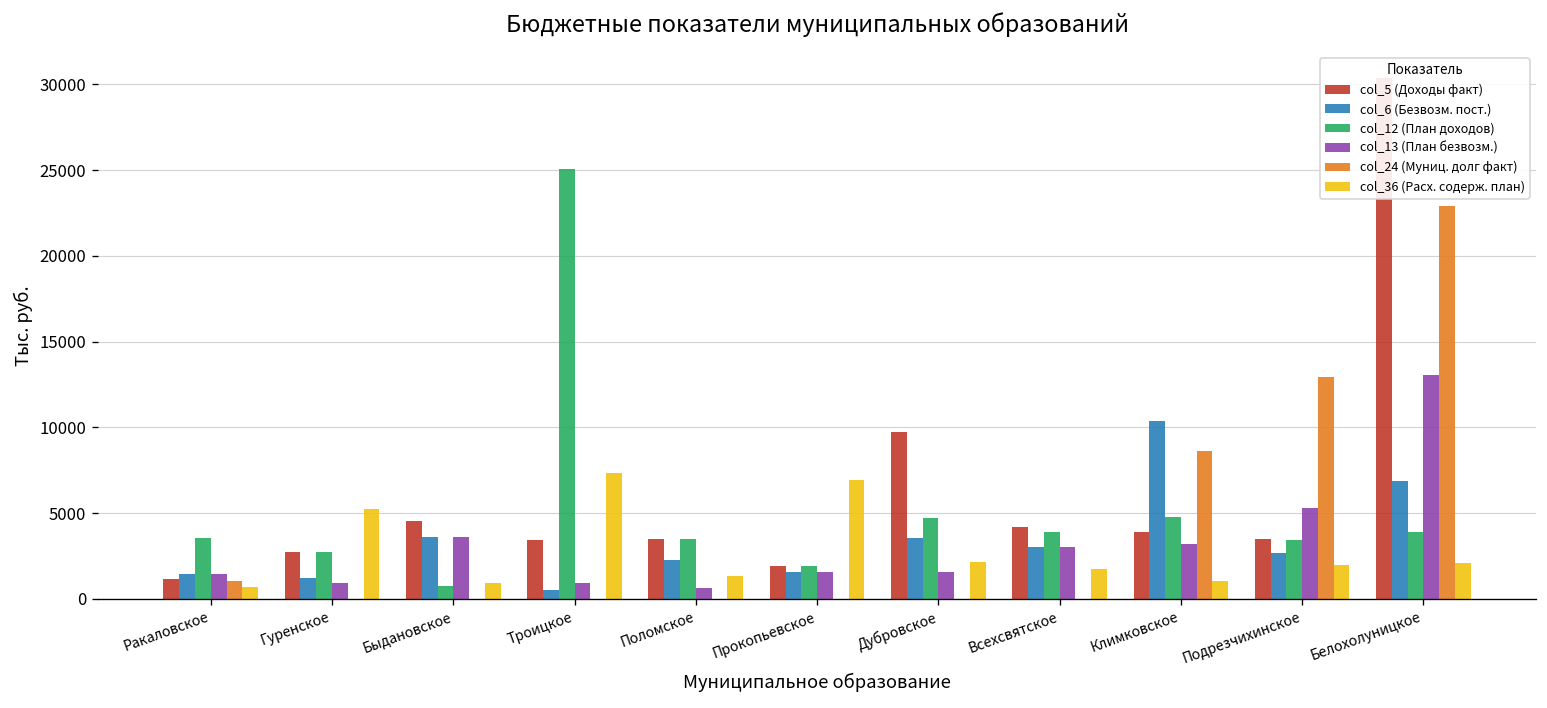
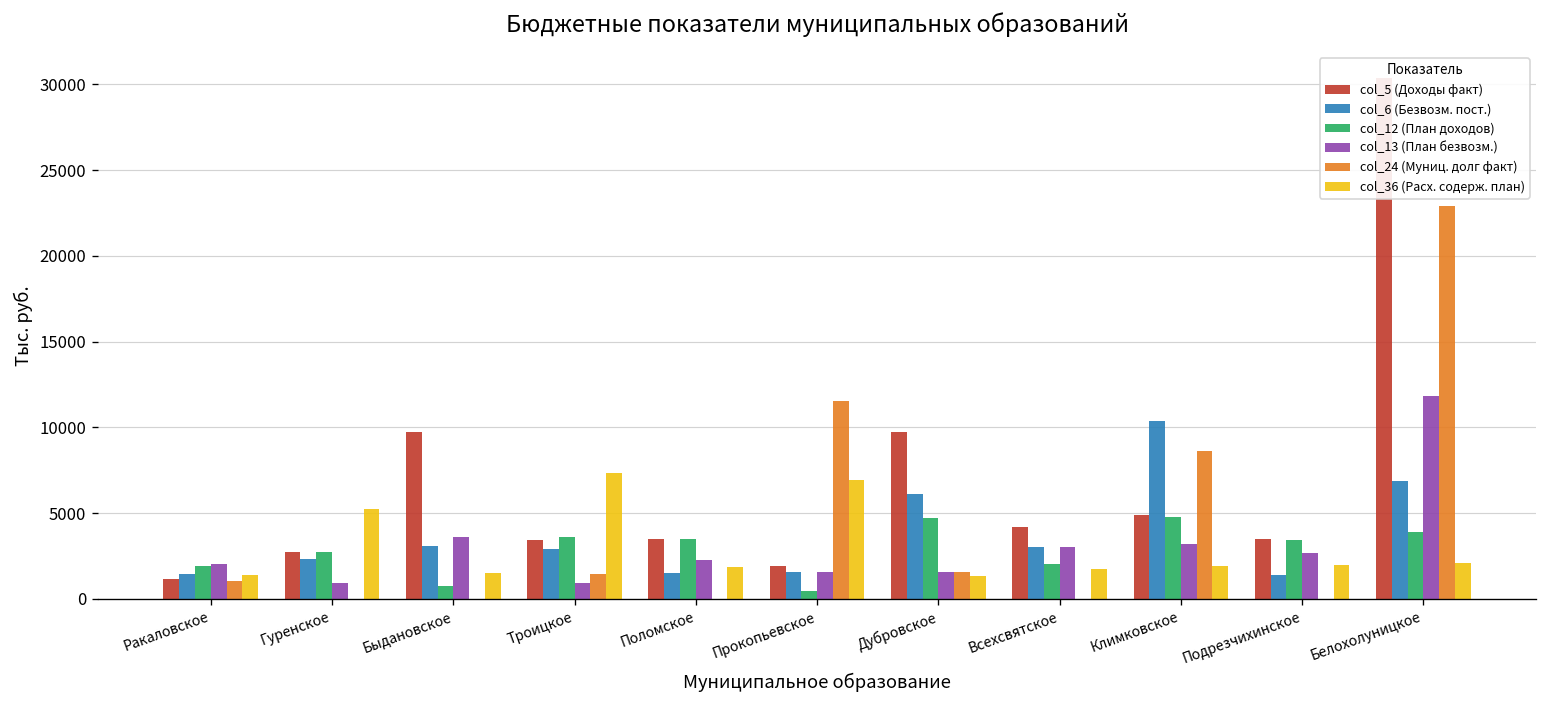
  {
    "col_5 (Доходы факт)": {
      "Ракаловское": 1100,
      "Гуренское": 2700,
-     "Быдановское": 4500,
+     "Быдановское": 9700,
      "Троицкое": 3400,
      "Поломское": 3500,
      "Прокопьевское": 1900,
      "Дубровское": 9700,
      "Всехсвятское": 4200,
-     "Климковское": 3900,
+     "Климковское": 4900,
      "Подрезчихинское": 3500
    },
    "col_6 (Безвозм. пост.)": {
      "Ракаловское": 1400,
-     "Гуренское": 1200,
-     "Быдановское": 3600,
-     "Троицкое": 500,
-     "Поломское": 2300,
+     "Гуренское": 2300,
+     "Быдановское": 3100,
+     "Троицкое": 2900,
+     "Поломское": 1500,
      "Прокопьевское": 1600,
-     "Дубровское": 3500,
+     "Дубровское": 6100,
      "Всехсвятское": 3000,
      "Климковское": 10300,
-     "Подрезчихинское": 2700,
+     "Подрезчихинское": 1400,
      "Белохолуницкое": 6900
    },
    "col_12 (План доходов)": {
-     "Ракаловское": 3500,
+     "Ракаловское": 1900,
      "Гуренское": 2700,
      "Быдановское": 800,
-     "Троицкое": 25100,
+     "Троицкое": 3600,
      "Поломское": 3500,
-     "Прокопьевское": 1900,
+     "Прокопьевское": 400,
      "Дубровское": 4700,
-     "Всехсвятское": 3900,
+     "Всехсвятское": 2000,
      "Климковское": 4800,
      "Подрезчихинское": 3500,
      "Белохолуницкое": 3900
    },
    "col_13 (План безвозм.)": {
-     "Ракаловское": 1400,
+     "Ракаловское": 2000,
      "Гуренское": 900,
      "Быдановское": 3600,
      "Троицкое": 900,
-     "Поломское": 600,
+     "Поломское": 2300,
      "Прокопьевское": 1600,
      "Дубровское": 1600,
      "Всехсвятское": 3000,
      "Климковское": 3200,
-     "Подрезчихинское": 5300,
-     "Белохолуницкое": 13100
+     "Подрезчихинское": 2700,
+     "Белохолуницкое": 11800
    },
    "col_24 (Муниц. долг факт)": {
      "Ракаловское": 1100,
      "Гуренское": 0,
      "Быдановское": 0,
-     "Троицкое": 0,
+     "Троицкое": 1400,
      "Поломское": 0,
-     "Прокопьевское": 0,
-     "Дубровское": 0,
+     "Прокопьевское": 11500,
+     "Дубровское": 1500,
      "Всехсвятское": 0,
      "Климковское": 8600,
-     "Подрезчихинское": 12900,
+     "Подрезчихинское": 0,
      "Белохолуницкое": 22900
    },
    "col_36 (Расх. содерж. план)": {
-     "Ракаловское": 700,
+     "Ракаловское": 1400,
      "Гуренское": 5200,
-     "Быдановское": 900,
+     "Быдановское": 1500,
      "Троицкое": 7300,
-     "Поломское": 1300,
+     "Поломское": 1900,
      "Прокопьевское": 6900,
-     "Дубровское": 2100,
+     "Дубровское": 1300,
      "Всехсвятское": 1700,
-     "Климковское": 1000,
+     "Климковское": 1900,
      "Подрезчихинское": 2000,
      "Белохолуницкое": 2100
    }
  }
